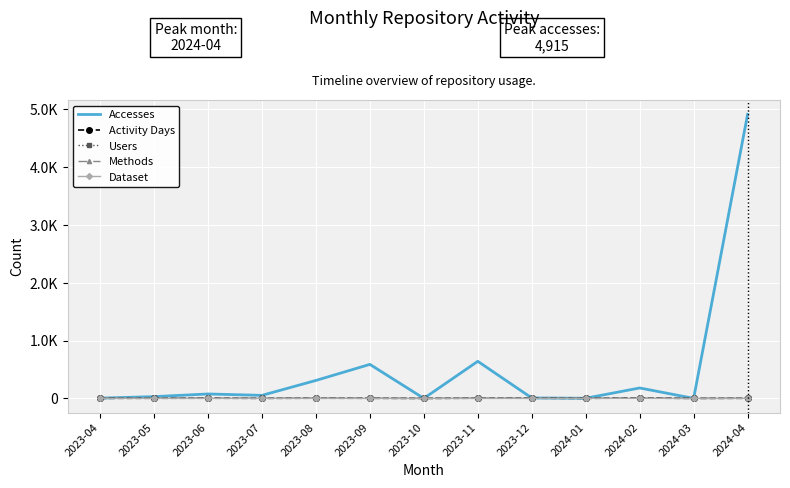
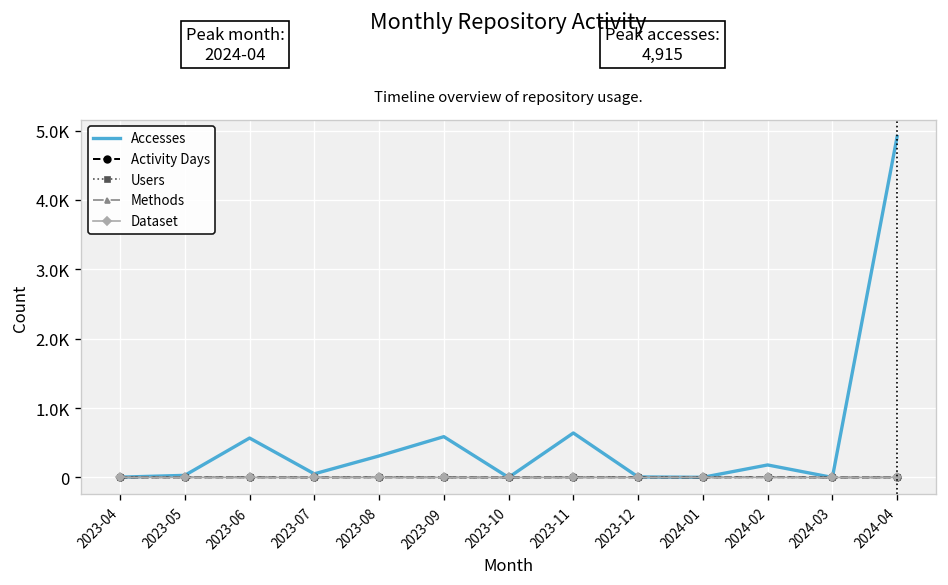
  {
    "Accesses": {
-     "2023-06": 100,
+     "2023-06": 600,
      "2023-07": 100,
      "2023-08": 300,
      "2023-09": 600,
      "2023-11": 600,
      "2024-02": 200,
      "2024-04": 4900
    }
  }
